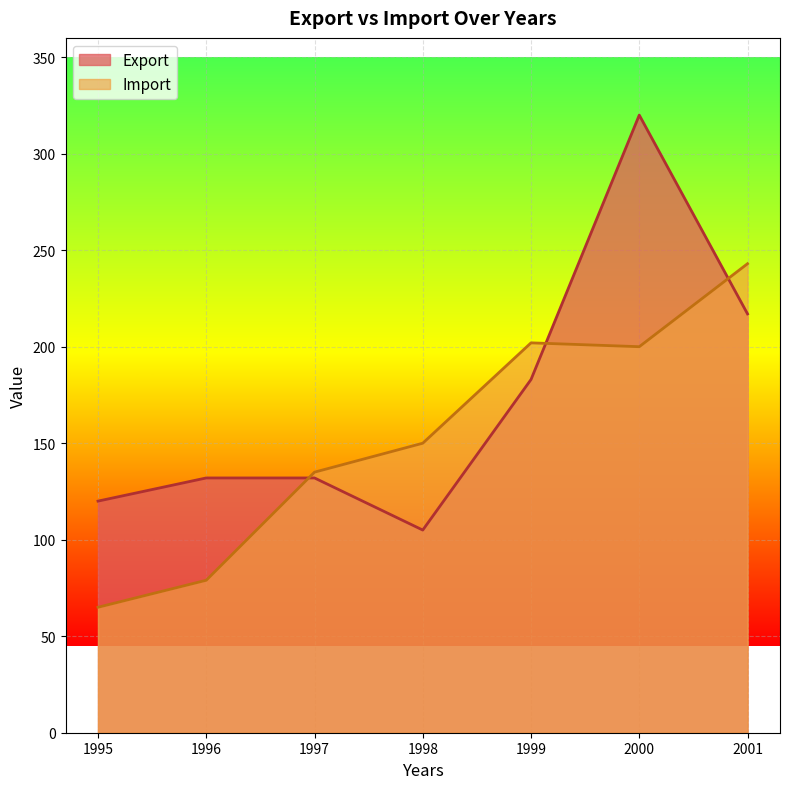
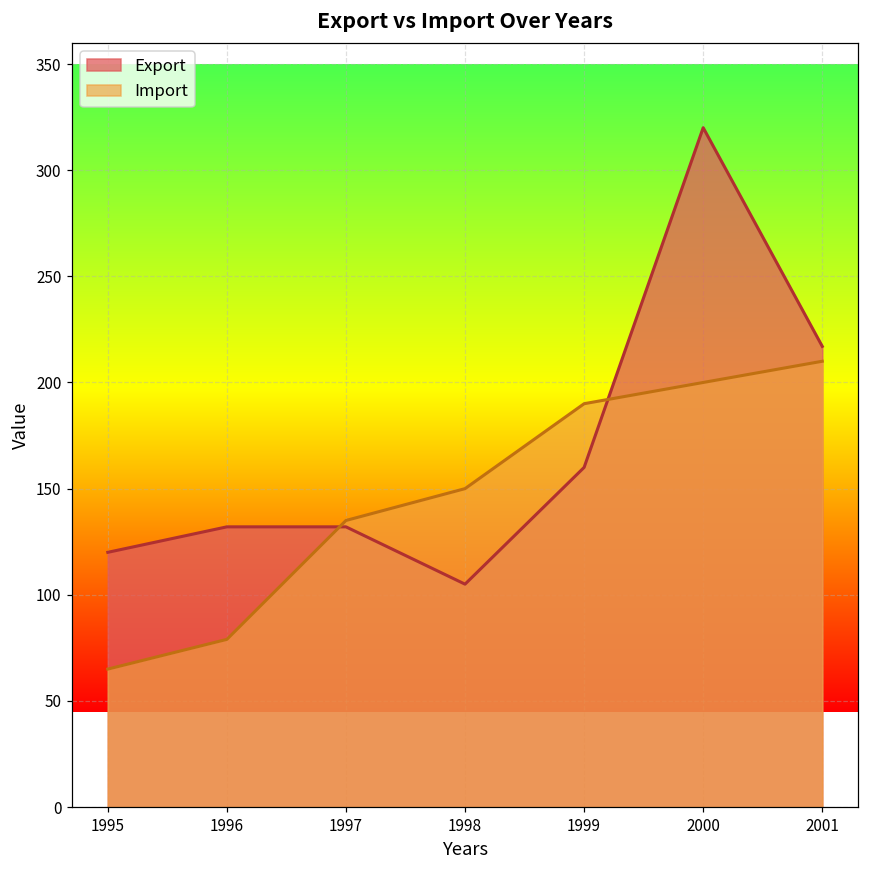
  {
    "Export": {
      "1995": 120,
      "1996": 132,
      "1997": 132,
      "1998": 105,
-     "1999": 183,
+     "1999": 160,
      "2000": 320,
      "2001": 217
    },
    "Import": {
      "1995": 65,
      "1996": 79,
      "1997": 135,
      "1998": 150,
-     "1999": 202,
+     "1999": 190,
      "2000": 200,
-     "2001": 243
+     "2001": 210
    }
  }
